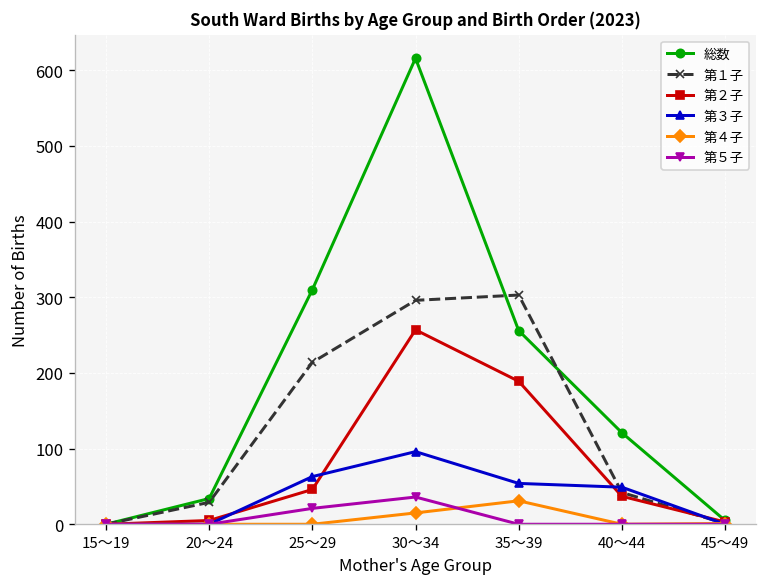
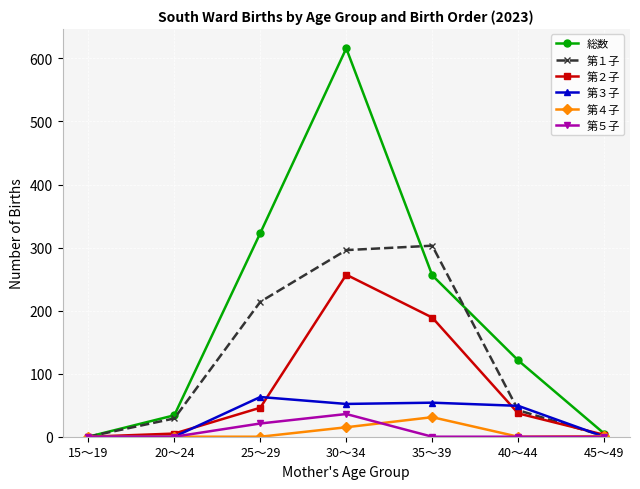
  {
    "総数": {
      "20～24": 30,
-     "25～29": 310,
+     "25～29": 320,
      "30～34": 620,
      "35～39": 260,
      "40～44": 120
    },
    "第１子": {
      "20～24": 30,
      "25～29": 210,
      "30～34": 300,
      "35～39": 300,
      "40～44": 40
    },
    "第２子": {
      "20～24": 10,
      "25～29": 50,
      "30～34": 260,
      "35～39": 190,
      "40～44": 40
    },
    "第３子": {
      "25～29": 60,
-     "30～34": 100,
+     "30～34": 50,
      "35～39": 50,
      "40～44": 50
    },
    "第４子": {
      "25～29": 0,
      "30～34": 20,
      "35～39": 30
    },
    "第５子": {
      "25～29": 20,
      "30～34": 40,
      "35～39": 0
    }
  }
